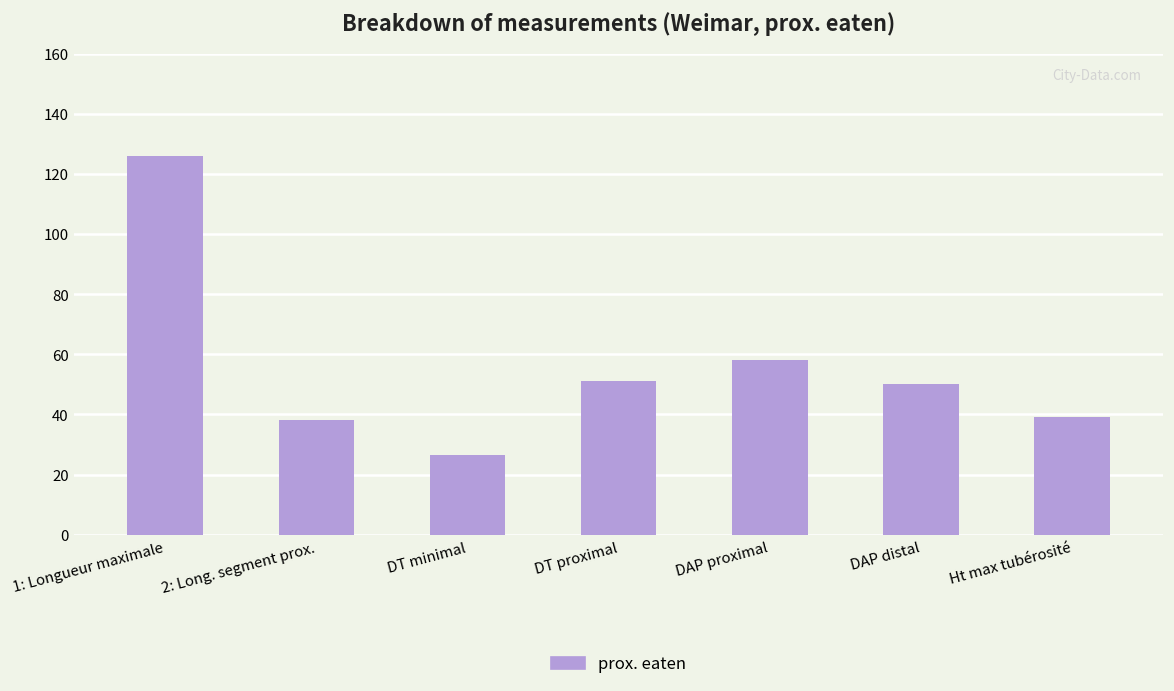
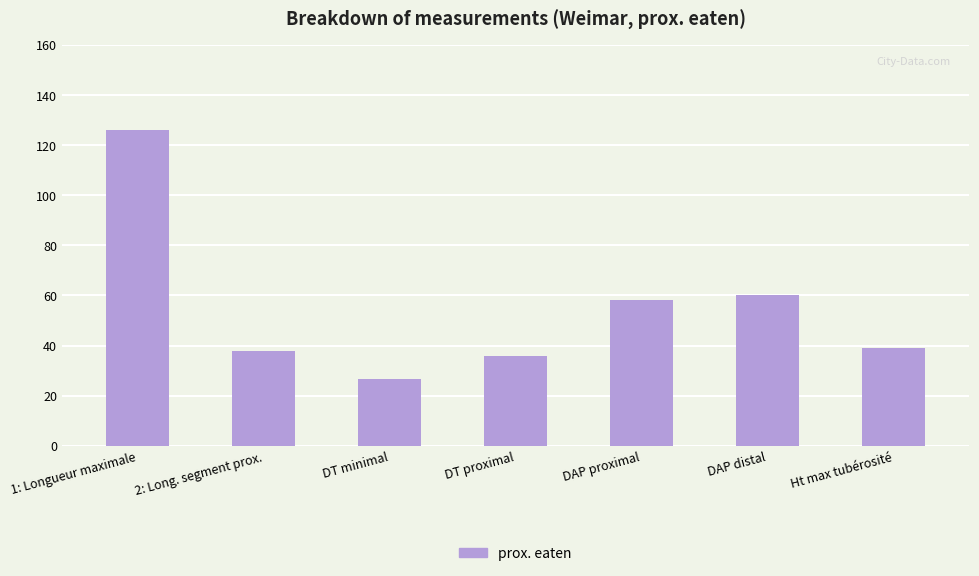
  {
    "1: Longueur maximale": 126,
    "2: Long. segment prox.": 38,
    "DT minimal": 27,
-   "DT proximal": 51,
+   "DT proximal": 36,
    "DAP proximal": 58,
-   "DAP distal": 50,
+   "DAP distal": 60,
    "Ht max tubérosité": 39
  }
